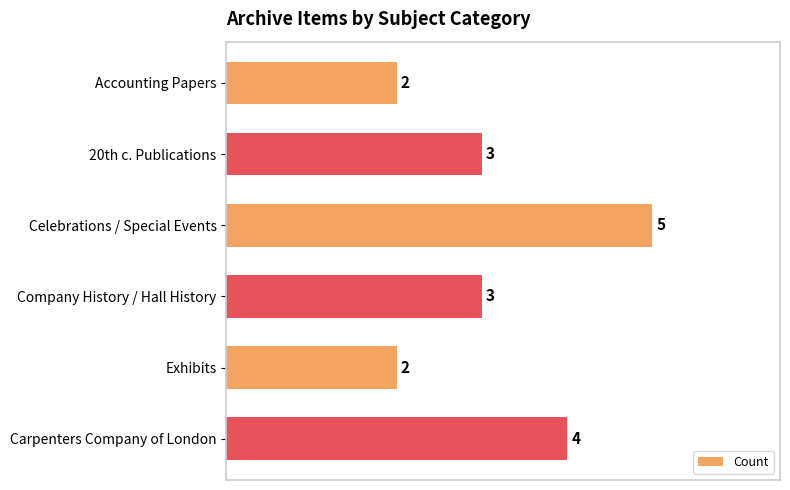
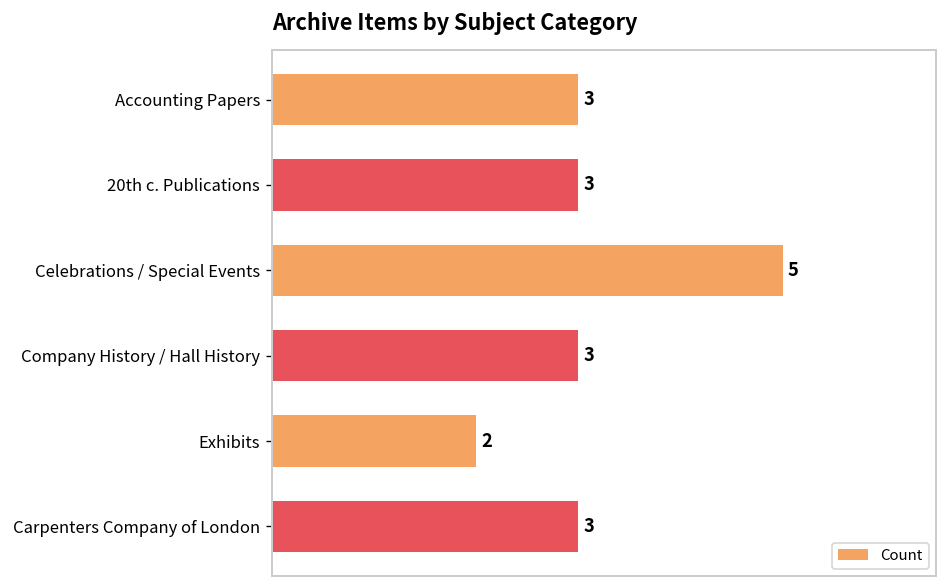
  {
-   "Accounting Papers": 2,
+   "Accounting Papers": 3,
    "20th c. Publications": 3,
    "Celebrations / Special Events": 5,
    "Company History / Hall History": 3,
    "Exhibits": 2,
-   "Carpenters Company of London": 4
+   "Carpenters Company of London": 3
  }
